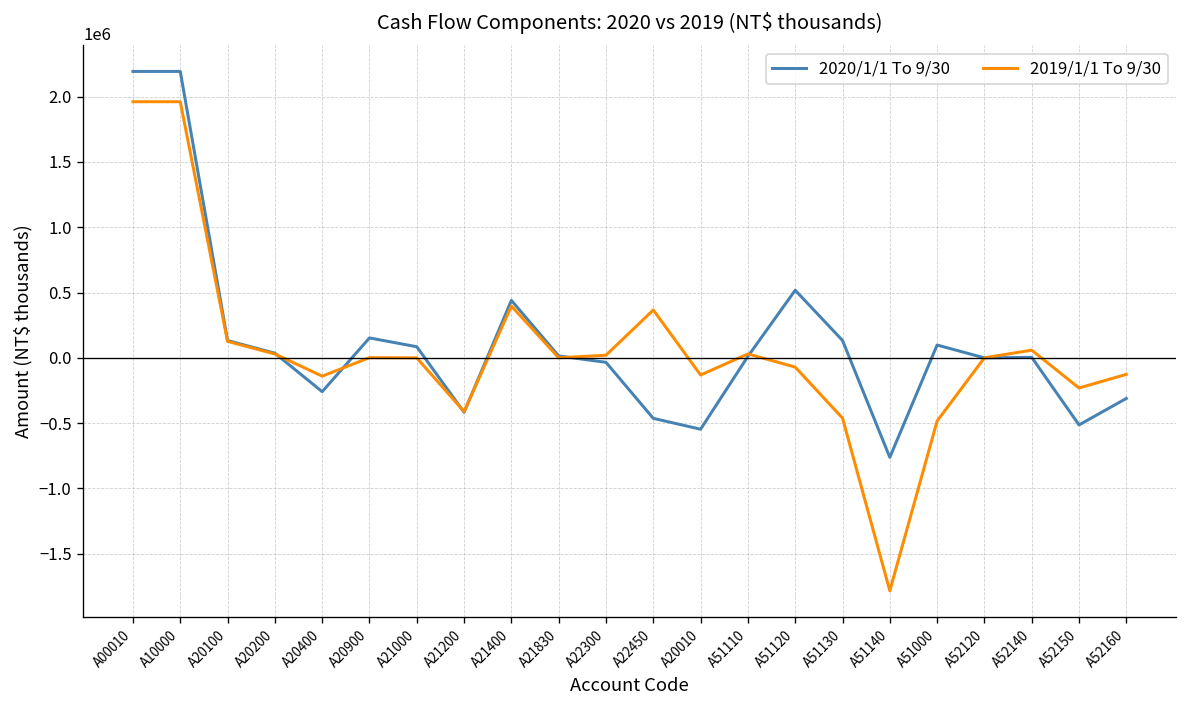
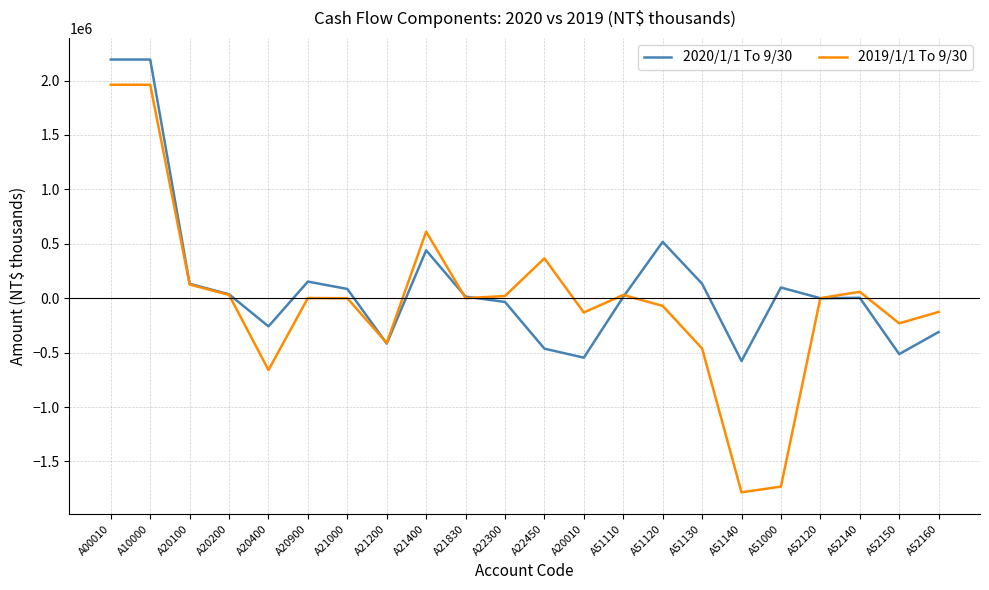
  {
    "2020/1/1 To 9/30": {
      "A00010": 2190000,
      "A10000": 2190000,
      "A20400": -260000,
      "A20900": 150000,
      "A21000": 80000,
      "A21400": 440000,
      "A22300": -30000,
      "A22450": -460000,
      "A20010": -550000,
      "A51120": 520000,
      "A51130": 130000,
-     "A51140": -760000,
+     "A51140": -580000,
      "A51000": 100000,
      "A52140": 0,
      "A52150": -510000,
      "A52160": -310000
    },
    "2019/1/1 To 9/30": {
      "A00010": 1960000,
      "A10000": 1960000,
-     "A20400": -140000,
+     "A20400": -660000,
      "A20900": 0,
      "A21000": 0,
-     "A21400": 400000,
+     "A21400": 610000,
      "A22300": 20000,
      "A22450": 370000,
      "A20010": -130000,
      "A51120": -70000,
      "A51130": -460000,
      "A51140": -1780000,
-     "A51000": -480000,
+     "A51000": -1730000,
      "A52140": 60000,
      "A52150": -230000,
      "A52160": -130000
    }
  }
